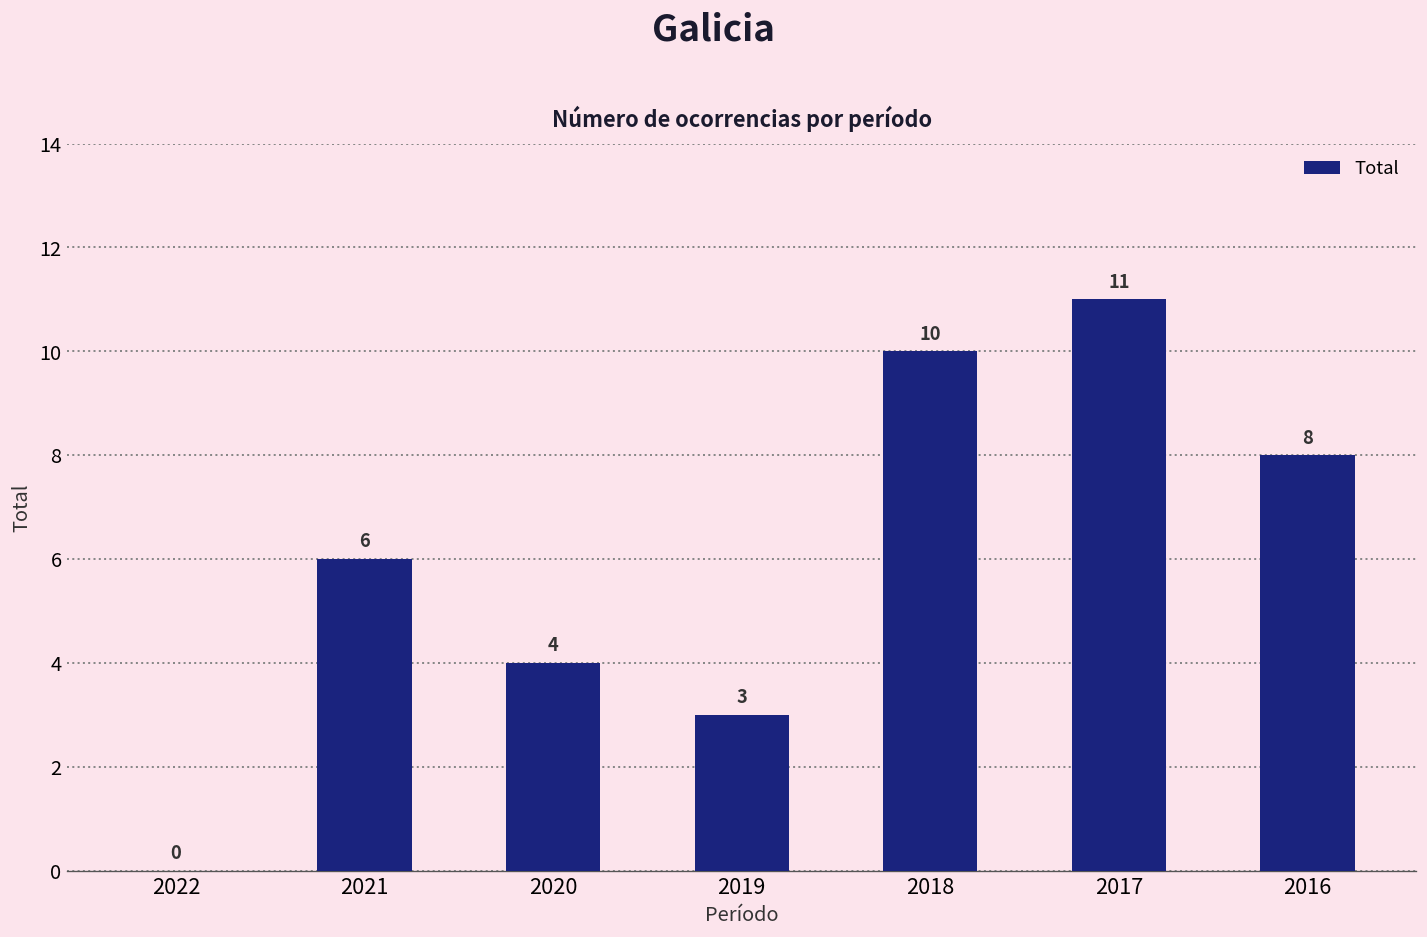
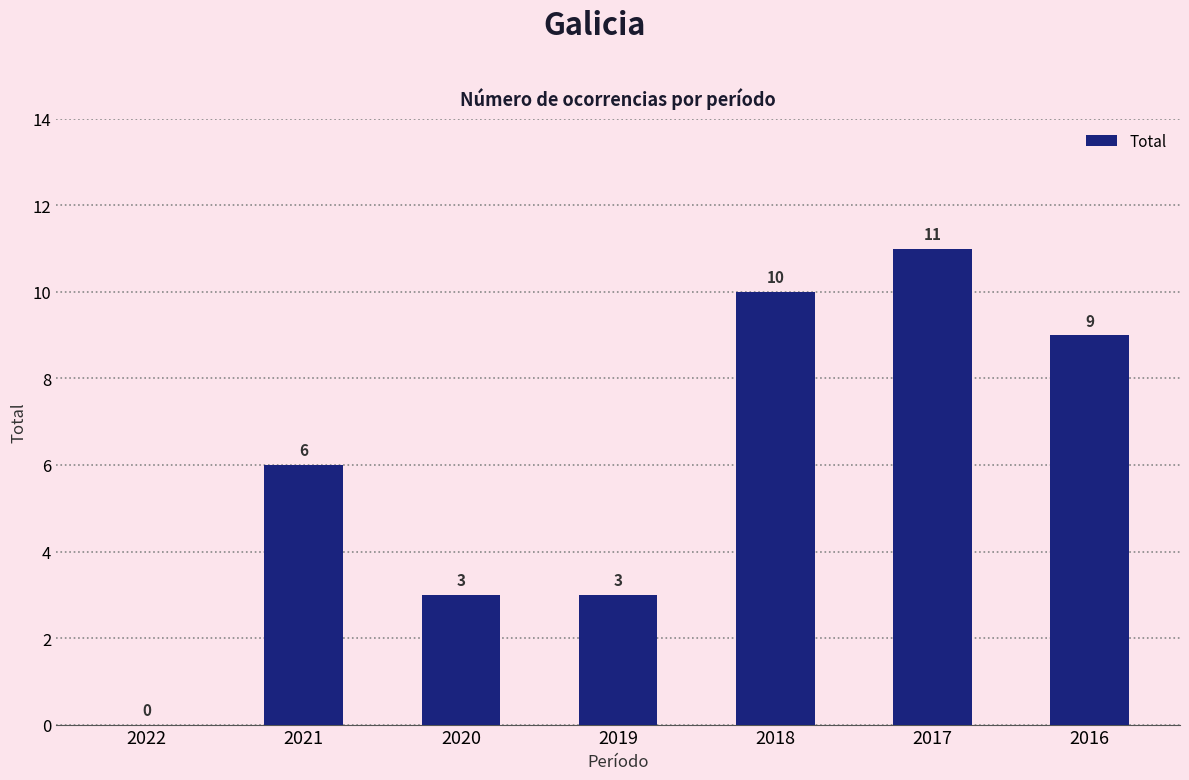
  {
    "2022": 0,
    "2021": 6,
-   "2020": 4,
+   "2020": 3,
    "2019": 3,
    "2018": 10,
    "2017": 11,
-   "2016": 8
+   "2016": 9
  }
